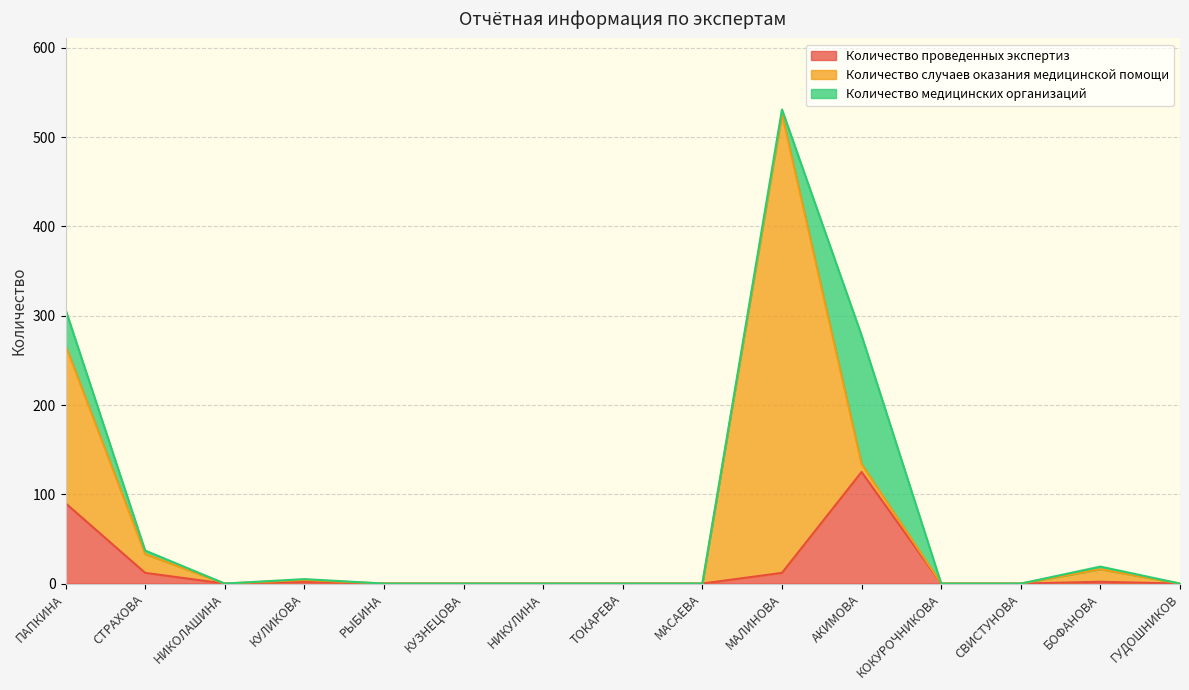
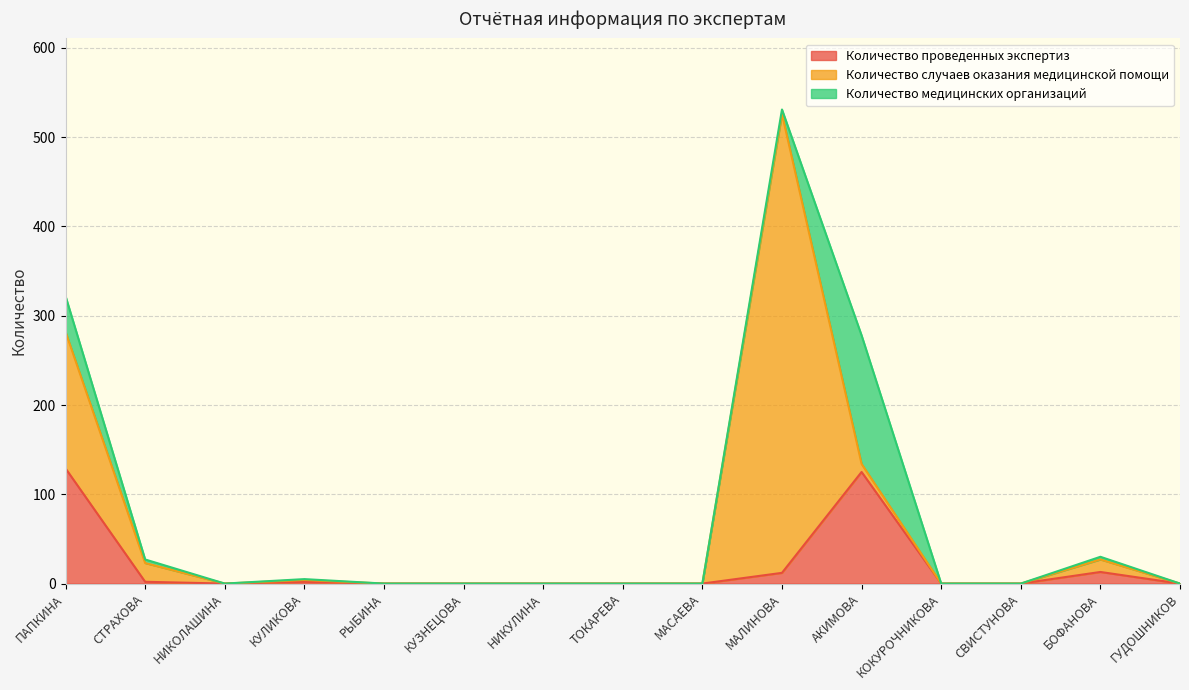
  {
    "Количество проведенных экспертиз": {
-     "ПАПКИНА": 90,
-     "СТРАХОВА": 10,
+     "ПАПКИНА": 130,
+     "СТРАХОВА": 0,
      "МАЛИНОВА": 10,
      "АКИМОВА": 130,
-     "БОФАНОВА": 0
+     "БОФАНОВА": 10
    },
    "Количество случаев оказания медицинской помощи": {
-     "ПАПКИНА": 180,
+     "ПАПКИНА": 150,
      "СТРАХОВА": 20,
      "МАЛИНОВА": 510,
      "АКИМОВА": 10,
      "БОФАНОВА": 10
    },
    "Количество медицинских организаций": {
      "ПАПКИНА": 40,
      "СТРАХОВА": 0,
      "МАЛИНОВА": 10,
      "АКИМОВА": 140,
      "БОФАНОВА": 0
    }
  }
